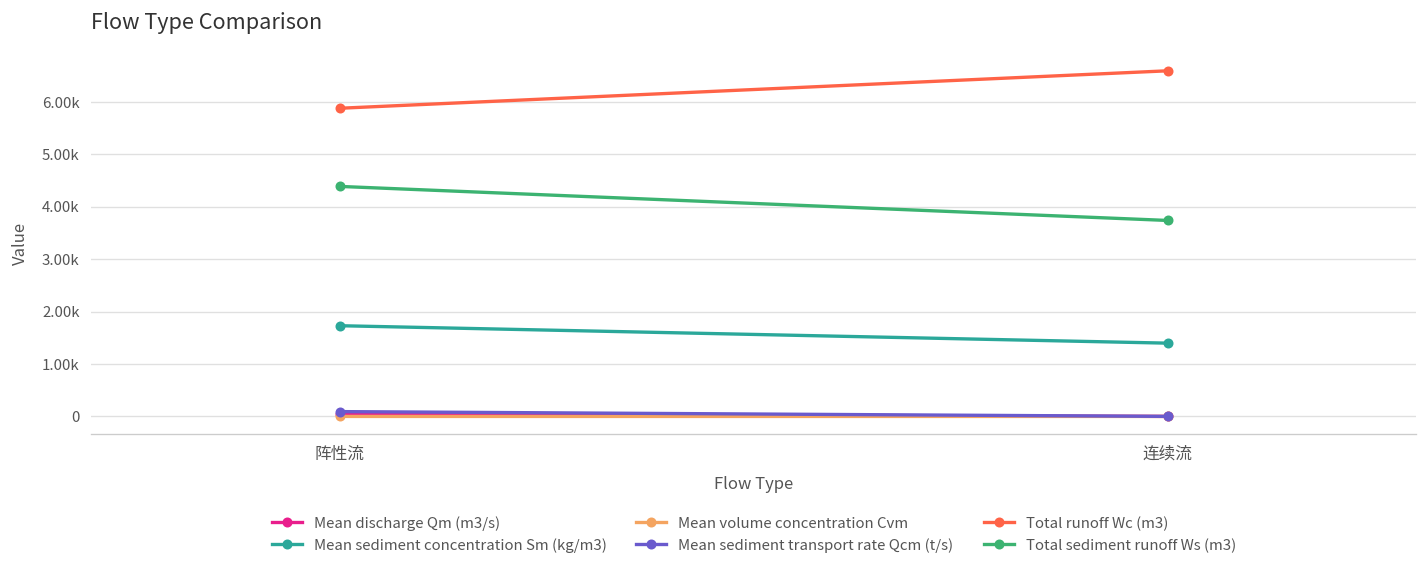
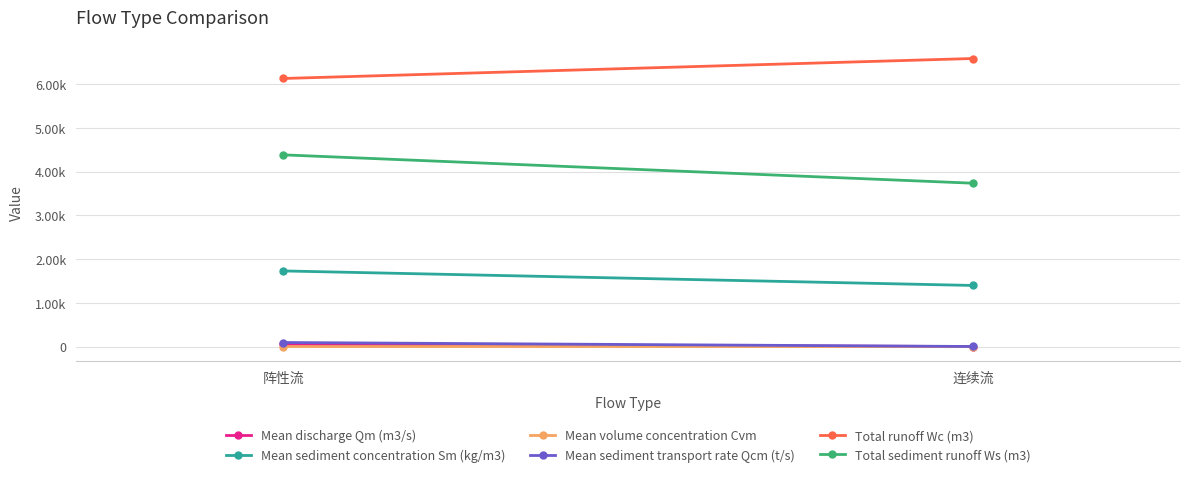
  {
    "Total runoff Wc (m3)": {
-     "阵性流": 5900,
+     "阵性流": 6100,
      "连续流": 6600
    }
  }
